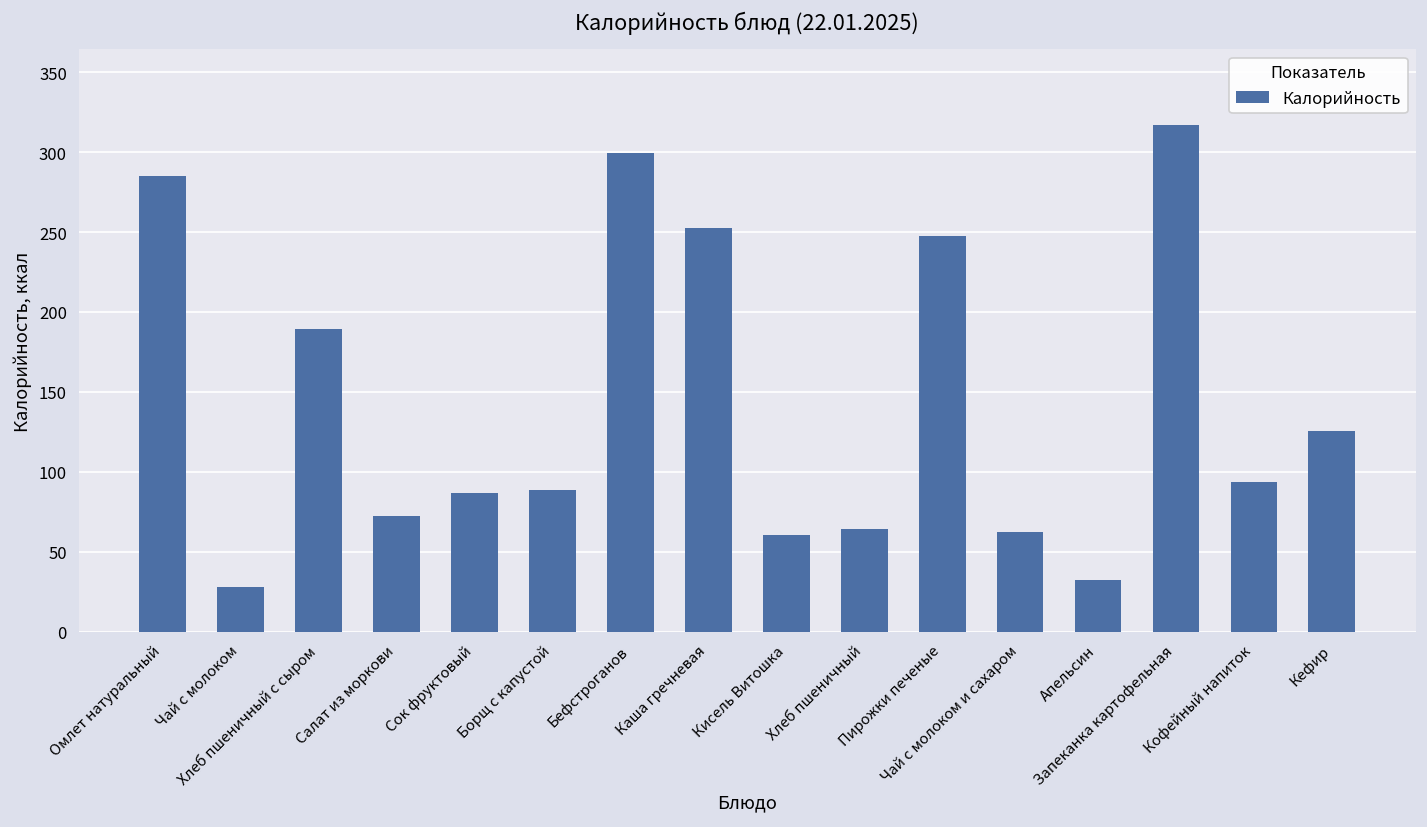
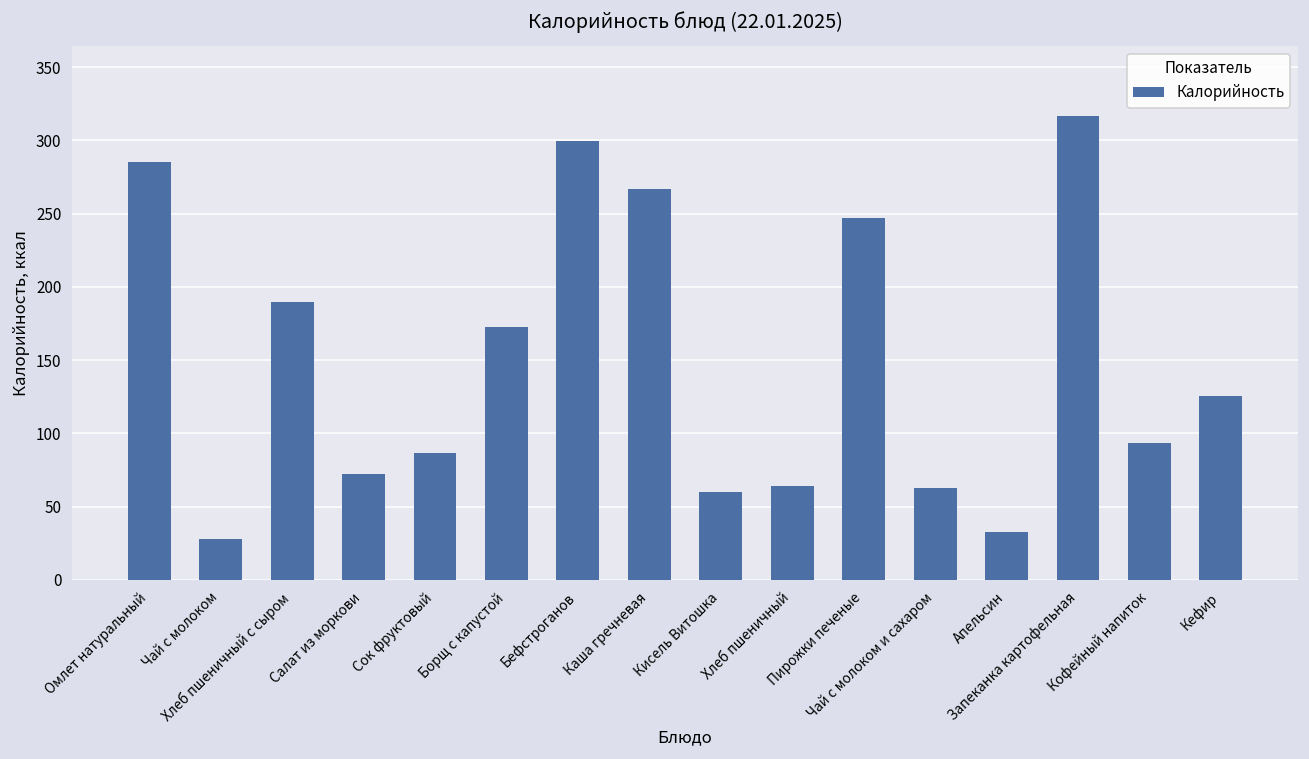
  {
    "Омлет натуральный": 285,
    "Чай с молоком": 28,
    "Хлеб пшеничный с сыром": 189,
    "Салат из моркови": 72,
    "Сок фруктовый": 86,
-   "Борщ с капустой": 89,
+   "Борщ с капустой": 172,
    "Бефстроганов": 300,
-   "Каша гречневая": 253,
+   "Каша гречневая": 267,
    "Кисель Витошка": 60,
    "Хлеб пшеничный": 64,
    "Пирожки печеные": 247,
    "Чай с молоком и сахаром": 62,
    "Апельсин": 32,
    "Запеканка картофельная": 317,
    "Кофейный напиток": 94,
    "Кефир": 126
  }
